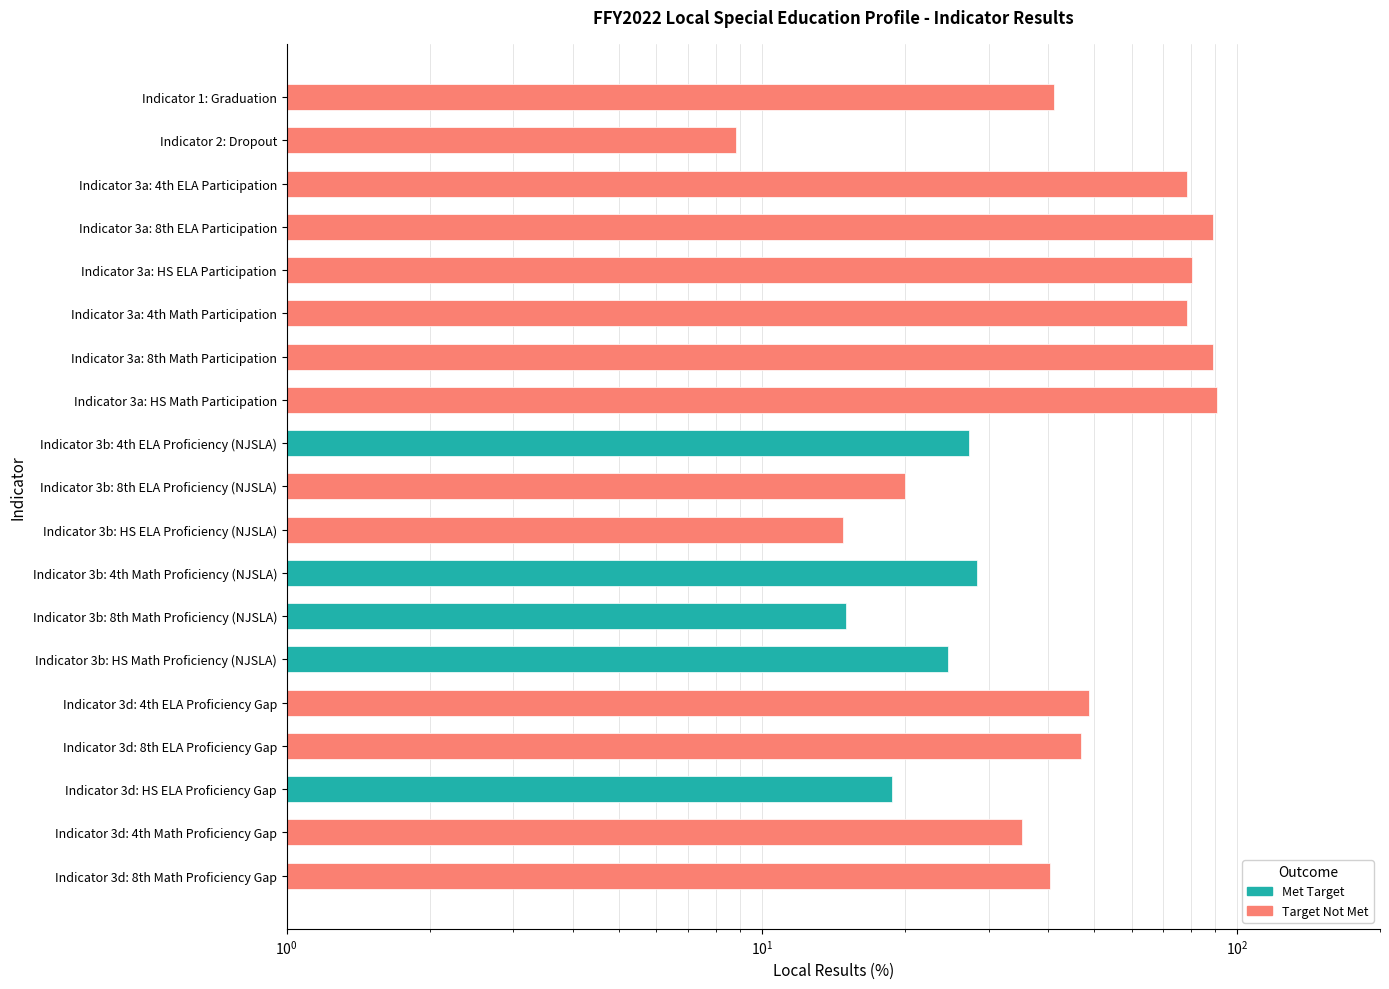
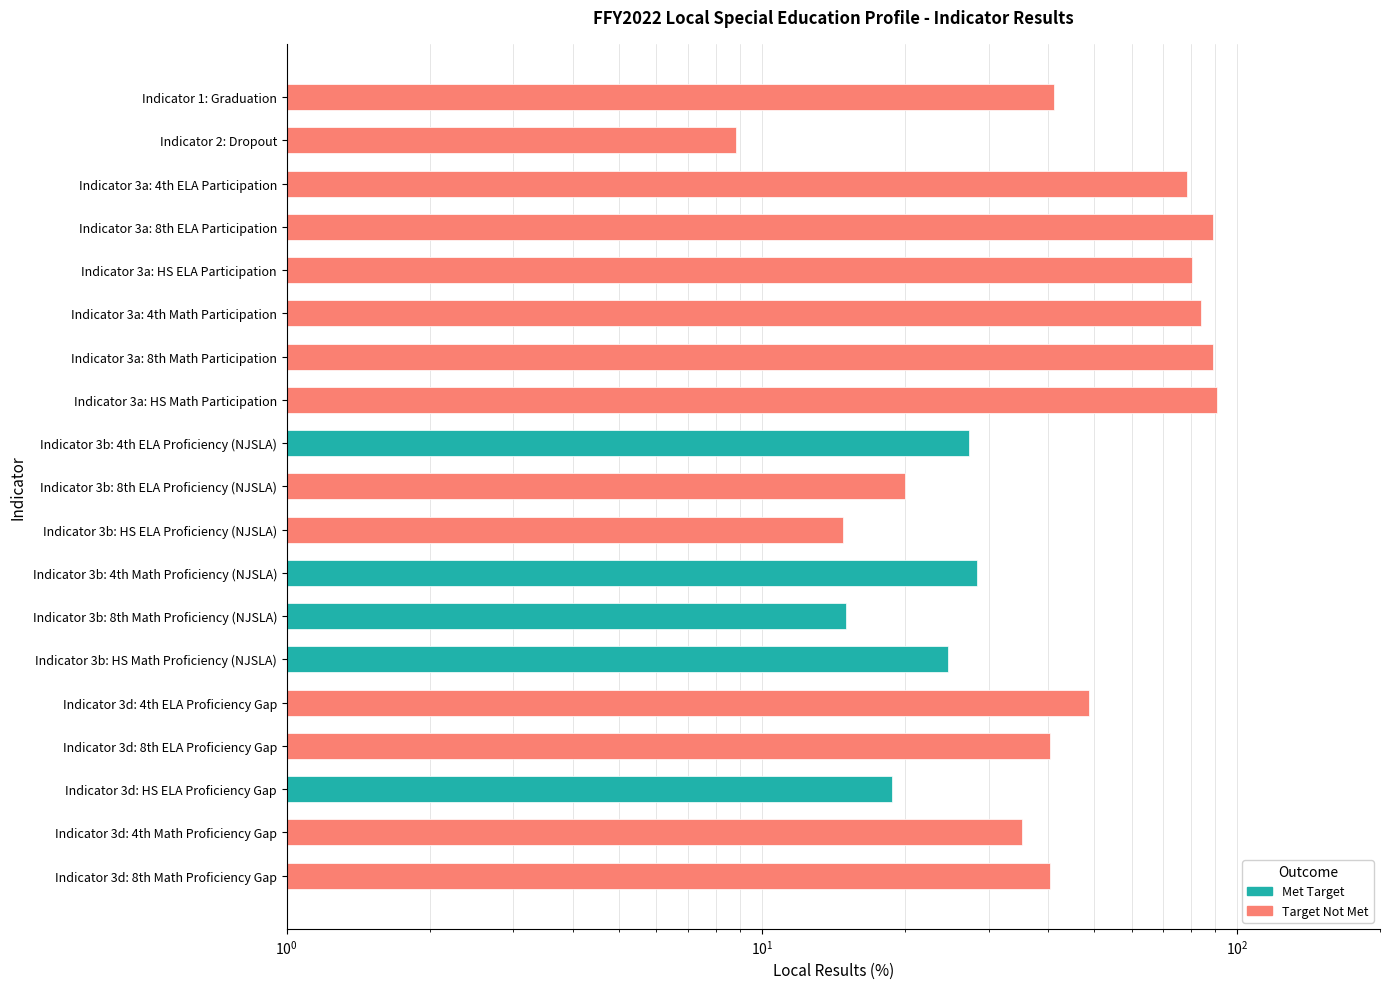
  {
    "Indicator 1: Graduation": 41,
    "Indicator 2: Dropout": 8.8,
    "Indicator 3a: 4th ELA Participation": 79,
    "Indicator 3a: 8th ELA Participation": 89,
    "Indicator 3a: HS ELA Participation": 81,
-   "Indicator 3a: 4th Math Participation": 79,
+   "Indicator 3a: 4th Math Participation": 84,
    "Indicator 3a: 8th Math Participation": 89,
    "Indicator 3a: HS Math Participation": 91,
    "Indicator 3b: 4th ELA Proficiency (NJSLA)": 27,
    "Indicator 3b: 8th ELA Proficiency (NJSLA)": 20,
    "Indicator 3b: HS ELA Proficiency (NJSLA)": 14.8,
    "Indicator 3b: 4th Math Proficiency (NJSLA)": 28,
    "Indicator 3b: 8th Math Proficiency (NJSLA)": 15,
    "Indicator 3b: HS Math Proficiency (NJSLA)": 25,
    "Indicator 3d: 4th ELA Proficiency Gap": 49,
-   "Indicator 3d: 8th ELA Proficiency Gap": 47,
+   "Indicator 3d: 8th ELA Proficiency Gap": 40,
    "Indicator 3d: HS ELA Proficiency Gap": 19,
    "Indicator 3d: 4th Math Proficiency Gap": 35,
    "Indicator 3d: 8th Math Proficiency Gap": 40
  }
